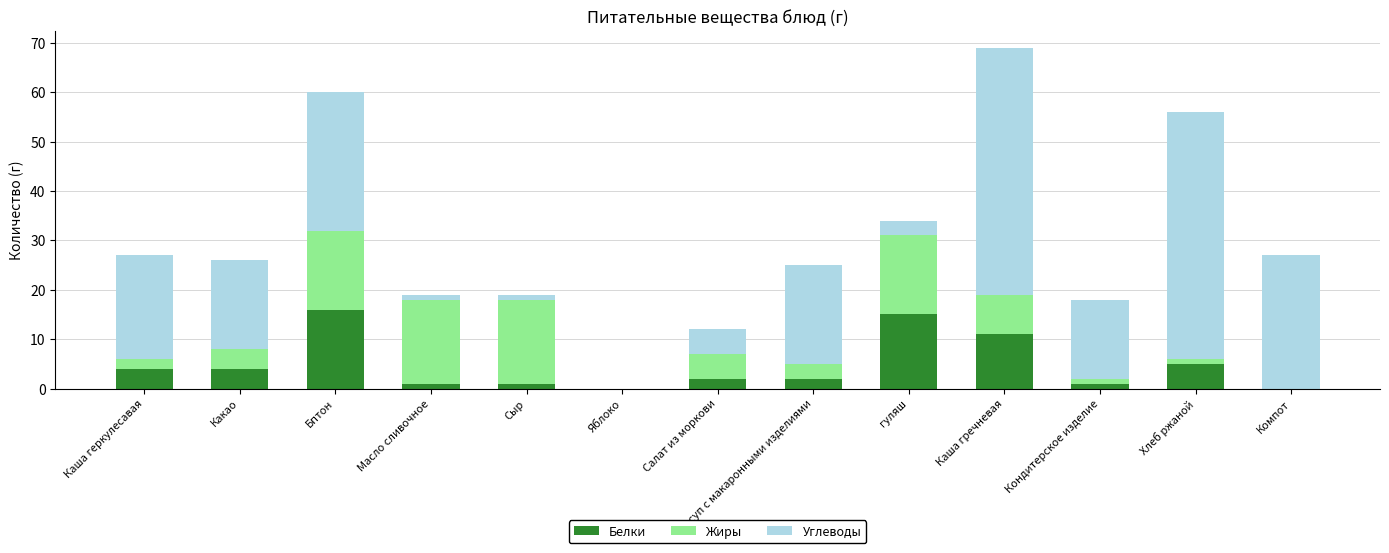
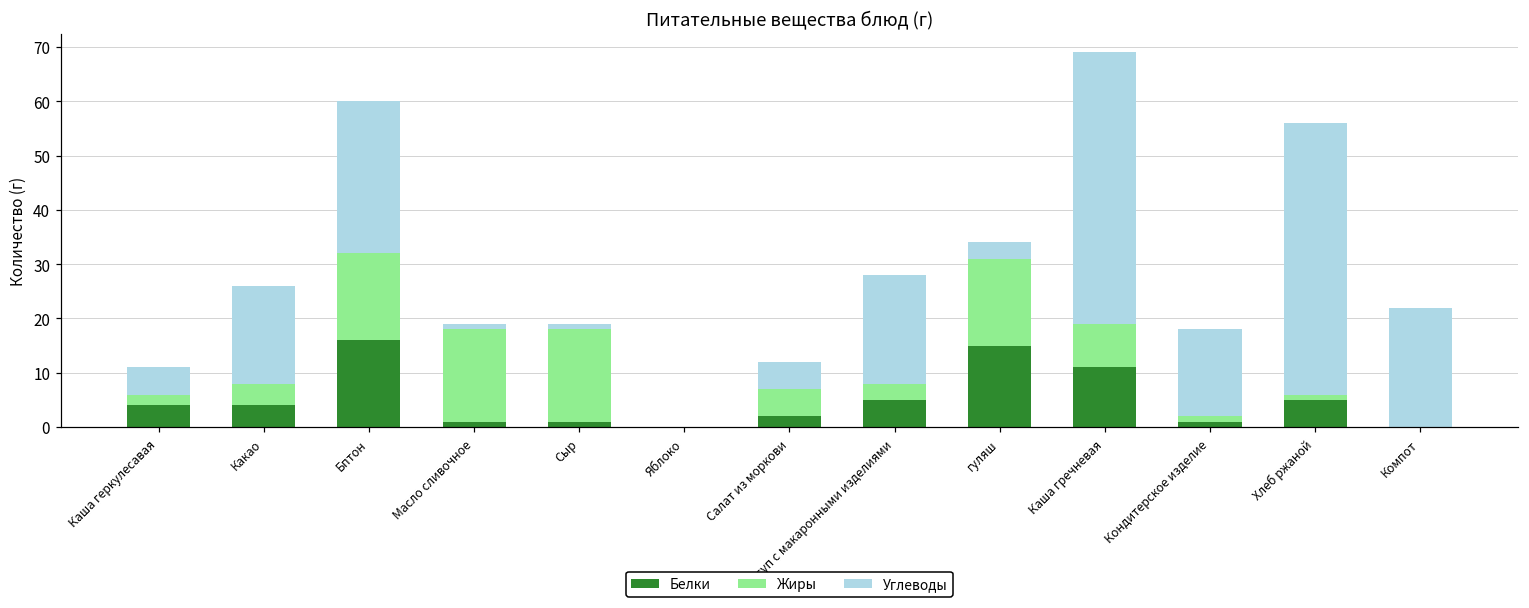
  {
    "Белки": {
      "Каша геркулесавая": 4,
      "Какао": 4,
      "Бптон": 16,
      "Масло сливочное": 1,
      "Сыр": 1,
      "Яблоко": 0,
      "Салат из моркови": 2,
-     "суп с макаронными изделиями": 2,
+     "суп с макаронными изделиями": 5,
      "гуляш": 15,
      "Каша гречневая": 11,
      "Кондитерское изделие": 1,
      "Хлеб ржаной": 5,
      "Компот": 0
    },
    "Жиры": {
      "Каша геркулесавая": 2,
      "Какао": 4,
      "Бптон": 16,
      "Масло сливочное": 17,
      "Сыр": 17,
      "Яблоко": 0,
      "Салат из моркови": 5,
      "суп с макаронными изделиями": 3,
      "гуляш": 16,
      "Каша гречневая": 8,
      "Кондитерское изделие": 1,
      "Хлеб ржаной": 1,
      "Компот": 0
    },
    "Углеводы": {
-     "Каша геркулесавая": 21,
+     "Каша геркулесавая": 5,
      "Какао": 18,
      "Бптон": 28,
      "Масло сливочное": 1,
      "Сыр": 1,
      "Яблоко": 0,
      "Салат из моркови": 5,
      "суп с макаронными изделиями": 20,
      "гуляш": 3,
      "Каша гречневая": 50,
      "Кондитерское изделие": 16,
      "Хлеб ржаной": 50,
-     "Компот": 27
+     "Компот": 22
    }
  }
